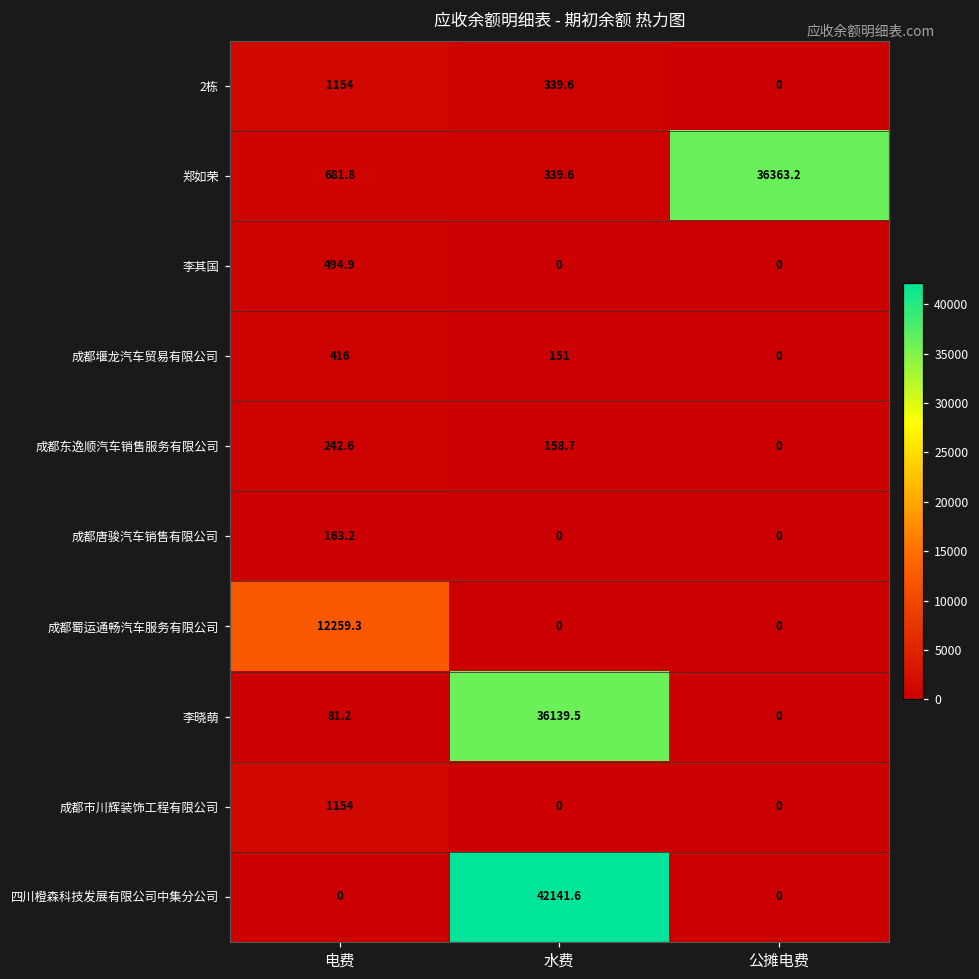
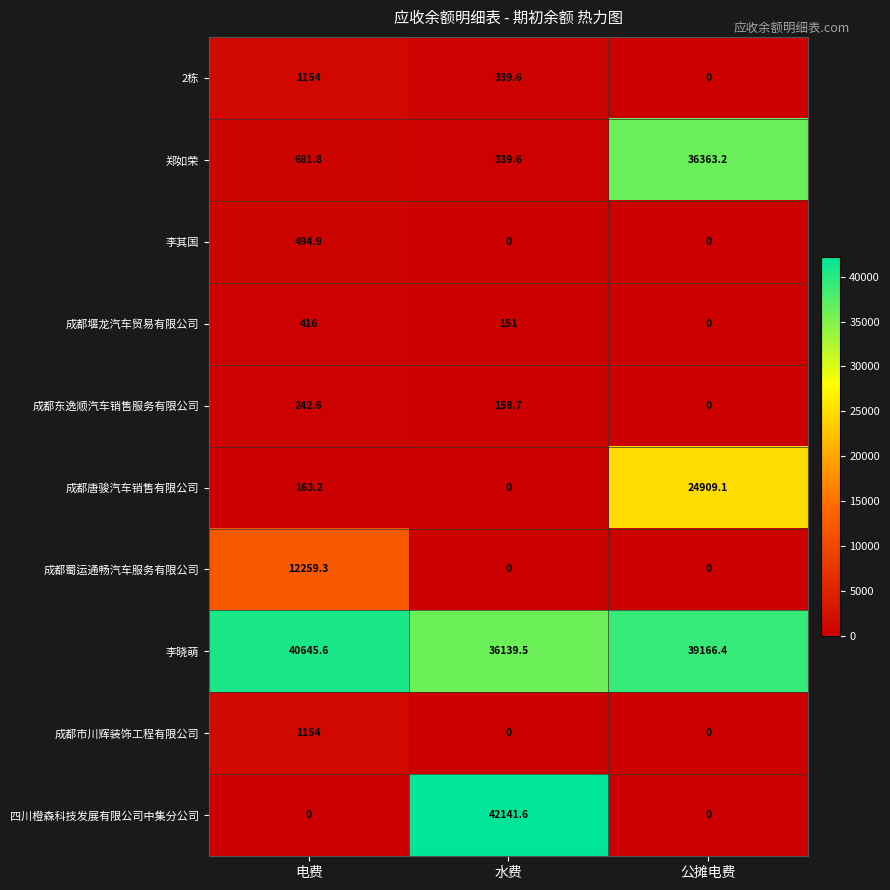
  {
    "2栋": {
      "电费": 1154,
      "水费": 339.6,
      "公摊电费": 0
    },
    "郑如荣": {
      "电费": 681.8,
      "水费": 339.6,
      "公摊电费": 36363.2
    },
    "李其国": {
      "电费": 494.9,
      "水费": 0,
      "公摊电费": 0
    },
    "成都堰龙汽车贸易有限公司": {
      "电费": 416,
      "水费": 151,
      "公摊电费": 0
    },
    "成都东逸顺汽车销售服务有限公司": {
      "电费": 242.6,
      "水费": 158.7,
      "公摊电费": 0
    },
    "成都唐骏汽车销售有限公司": {
      "电费": 163.2,
      "水费": 0,
-     "公摊电费": 0
+     "公摊电费": 24909.1
    },
    "成都蜀运通畅汽车服务有限公司": {
      "电费": 12259.3,
      "水费": 0,
      "公摊电费": 0
    },
    "李晓萌": {
-     "电费": 81.2,
+     "电费": 40645.6,
      "水费": 36139.5,
-     "公摊电费": 0
+     "公摊电费": 39166.4
    },
    "成都市川辉装饰工程有限公司": {
      "电费": 1154,
      "水费": 0,
      "公摊电费": 0
    },
    "四川橙森科技发展有限公司中集分公司": {
      "电费": 0,
      "水费": 42141.6,
      "公摊电费": 0
    }
  }
